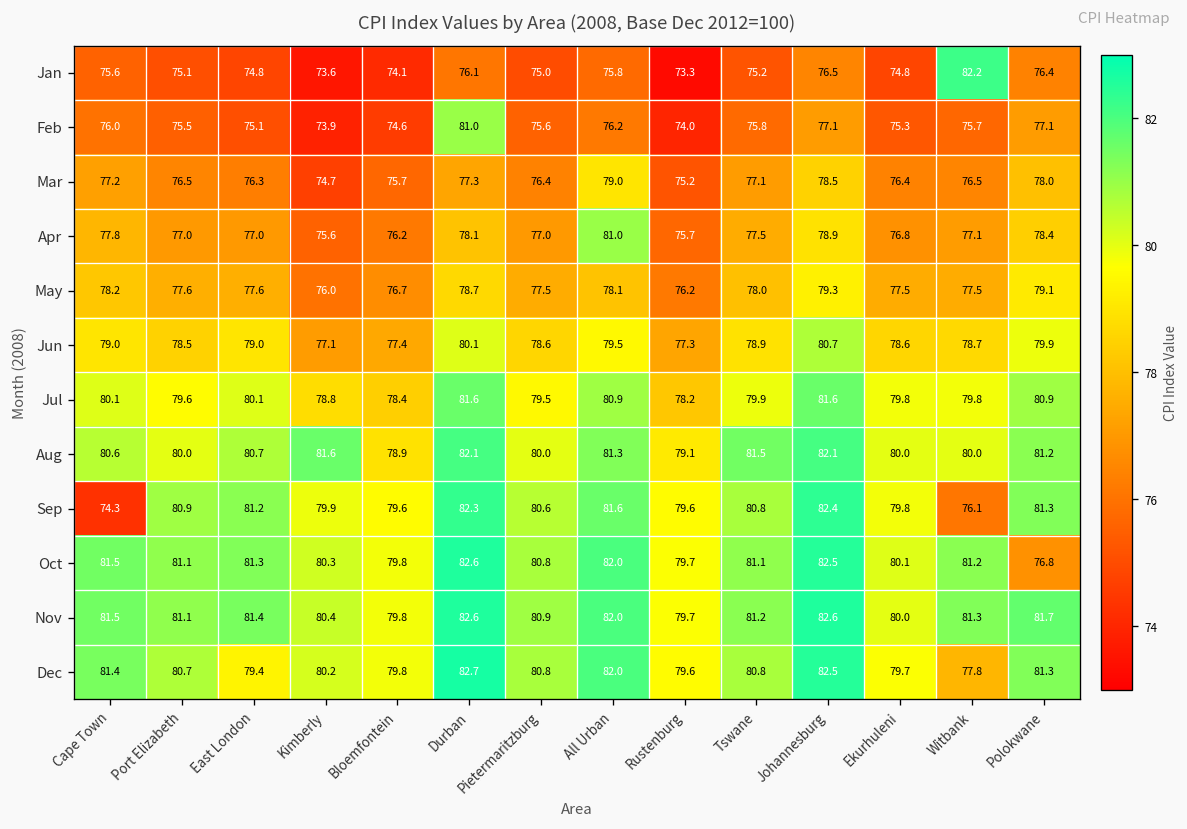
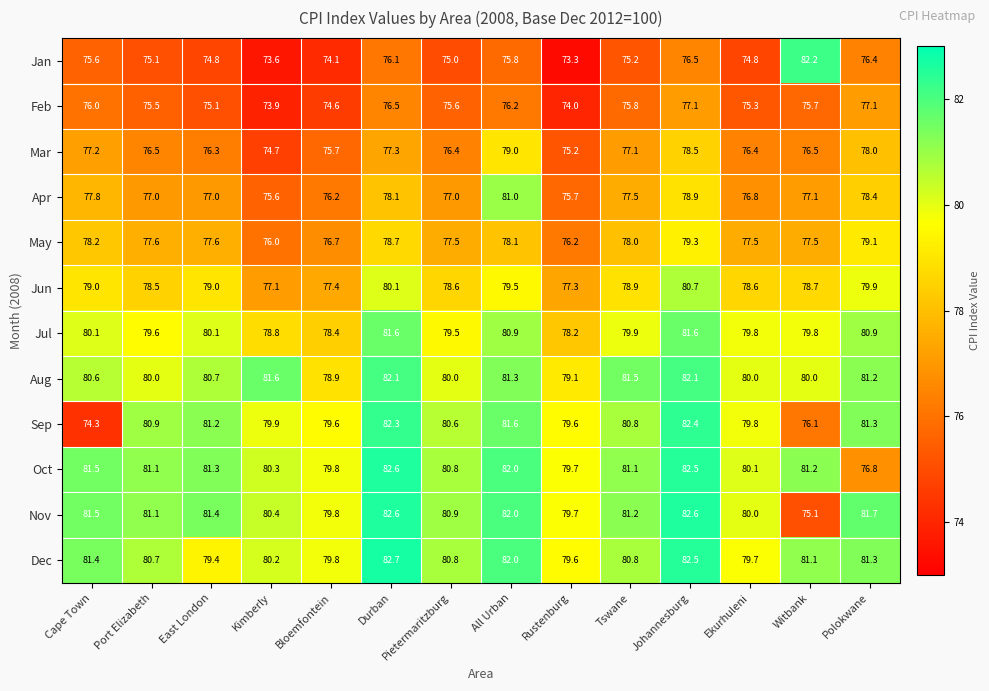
  {
    "Jan": {
      "Cape Town": 75.6,
      "Port Elizabeth": 75.1,
      "East London": 74.8,
      "Kimberly": 73.6,
      "Bloemfontein": 74.1,
      "Durban": 76.1,
      "Pietermaritzburg": 75.0,
      "All Urban": 75.8,
      "Rustenburg": 73.3,
      "Tswane": 75.2,
      "Johannesburg": 76.5,
      "Ekurhuleni": 74.8,
      "Witbank": 82.2,
      "Polokwane": 76.4
    },
    "Feb": {
      "Cape Town": 76.0,
      "Port Elizabeth": 75.5,
      "East London": 75.1,
      "Kimberly": 73.9,
      "Bloemfontein": 74.6,
-     "Durban": 81.0,
+     "Durban": 76.5,
      "Pietermaritzburg": 75.6,
      "All Urban": 76.2,
      "Rustenburg": 74.0,
      "Tswane": 75.8,
      "Johannesburg": 77.1,
      "Ekurhuleni": 75.3,
      "Witbank": 75.7,
      "Polokwane": 77.1
    },
    "Mar": {
      "Cape Town": 77.2,
      "Port Elizabeth": 76.5,
      "East London": 76.3,
      "Kimberly": 74.7,
      "Bloemfontein": 75.7,
      "Durban": 77.3,
      "Pietermaritzburg": 76.4,
      "All Urban": 79.0,
      "Rustenburg": 75.2,
      "Tswane": 77.1,
      "Johannesburg": 78.5,
      "Ekurhuleni": 76.4,
      "Witbank": 76.5,
      "Polokwane": 78.0
    },
    "Apr": {
      "Cape Town": 77.8,
      "Port Elizabeth": 77.0,
      "East London": 77.0,
      "Kimberly": 75.6,
      "Bloemfontein": 76.2,
      "Durban": 78.1,
      "Pietermaritzburg": 77.0,
      "All Urban": 81.0,
      "Rustenburg": 75.7,
      "Tswane": 77.5,
      "Johannesburg": 78.9,
      "Ekurhuleni": 76.8,
      "Witbank": 77.1,
      "Polokwane": 78.4
    },
    "May": {
      "Cape Town": 78.2,
      "Port Elizabeth": 77.6,
      "East London": 77.6,
      "Kimberly": 76.0,
      "Bloemfontein": 76.7,
      "Durban": 78.7,
      "Pietermaritzburg": 77.5,
      "All Urban": 78.1,
      "Rustenburg": 76.2,
      "Tswane": 78.0,
      "Johannesburg": 79.3,
      "Ekurhuleni": 77.5,
      "Witbank": 77.5,
      "Polokwane": 79.1
    },
    "Jun": {
      "Cape Town": 79.0,
      "Port Elizabeth": 78.5,
      "East London": 79.0,
      "Kimberly": 77.1,
      "Bloemfontein": 77.4,
      "Durban": 80.1,
      "Pietermaritzburg": 78.6,
      "All Urban": 79.5,
      "Rustenburg": 77.3,
      "Tswane": 78.9,
      "Johannesburg": 80.7,
      "Ekurhuleni": 78.6,
      "Witbank": 78.7,
      "Polokwane": 79.9
    },
    "Jul": {
      "Cape Town": 80.1,
      "Port Elizabeth": 79.6,
      "East London": 80.1,
      "Kimberly": 78.8,
      "Bloemfontein": 78.4,
      "Durban": 81.6,
      "Pietermaritzburg": 79.5,
      "All Urban": 80.9,
      "Rustenburg": 78.2,
      "Tswane": 79.9,
      "Johannesburg": 81.6,
      "Ekurhuleni": 79.8,
      "Witbank": 79.8,
      "Polokwane": 80.9
    },
    "Aug": {
      "Cape Town": 80.6,
      "Port Elizabeth": 80.0,
      "East London": 80.7,
      "Kimberly": 81.6,
      "Bloemfontein": 78.9,
      "Durban": 82.1,
      "Pietermaritzburg": 80.0,
      "All Urban": 81.3,
      "Rustenburg": 79.1,
      "Tswane": 81.5,
      "Johannesburg": 82.1,
      "Ekurhuleni": 80.0,
      "Witbank": 80.0,
      "Polokwane": 81.2
    },
    "Sep": {
      "Cape Town": 74.3,
      "Port Elizabeth": 80.9,
      "East London": 81.2,
      "Kimberly": 79.9,
      "Bloemfontein": 79.6,
      "Durban": 82.3,
      "Pietermaritzburg": 80.6,
      "All Urban": 81.6,
      "Rustenburg": 79.6,
      "Tswane": 80.8,
      "Johannesburg": 82.4,
      "Ekurhuleni": 79.8,
      "Witbank": 76.1,
      "Polokwane": 81.3
    },
    "Oct": {
      "Cape Town": 81.5,
      "Port Elizabeth": 81.1,
      "East London": 81.3,
      "Kimberly": 80.3,
      "Bloemfontein": 79.8,
      "Durban": 82.6,
      "Pietermaritzburg": 80.8,
      "All Urban": 82.0,
      "Rustenburg": 79.7,
      "Tswane": 81.1,
      "Johannesburg": 82.5,
      "Ekurhuleni": 80.1,
      "Witbank": 81.2,
      "Polokwane": 76.8
    },
    "Nov": {
      "Cape Town": 81.5,
      "Port Elizabeth": 81.1,
      "East London": 81.4,
      "Kimberly": 80.4,
      "Bloemfontein": 79.8,
      "Durban": 82.6,
      "Pietermaritzburg": 80.9,
      "All Urban": 82.0,
      "Rustenburg": 79.7,
      "Tswane": 81.2,
      "Johannesburg": 82.6,
      "Ekurhuleni": 80.0,
-     "Witbank": 81.3,
+     "Witbank": 75.1,
      "Polokwane": 81.7
    },
    "Dec": {
      "Cape Town": 81.4,
      "Port Elizabeth": 80.7,
      "East London": 79.4,
      "Kimberly": 80.2,
      "Bloemfontein": 79.8,
      "Durban": 82.7,
      "Pietermaritzburg": 80.8,
      "All Urban": 82.0,
      "Rustenburg": 79.6,
      "Tswane": 80.8,
      "Johannesburg": 82.5,
      "Ekurhuleni": 79.7,
-     "Witbank": 77.8,
+     "Witbank": 81.1,
      "Polokwane": 81.3
    }
  }
